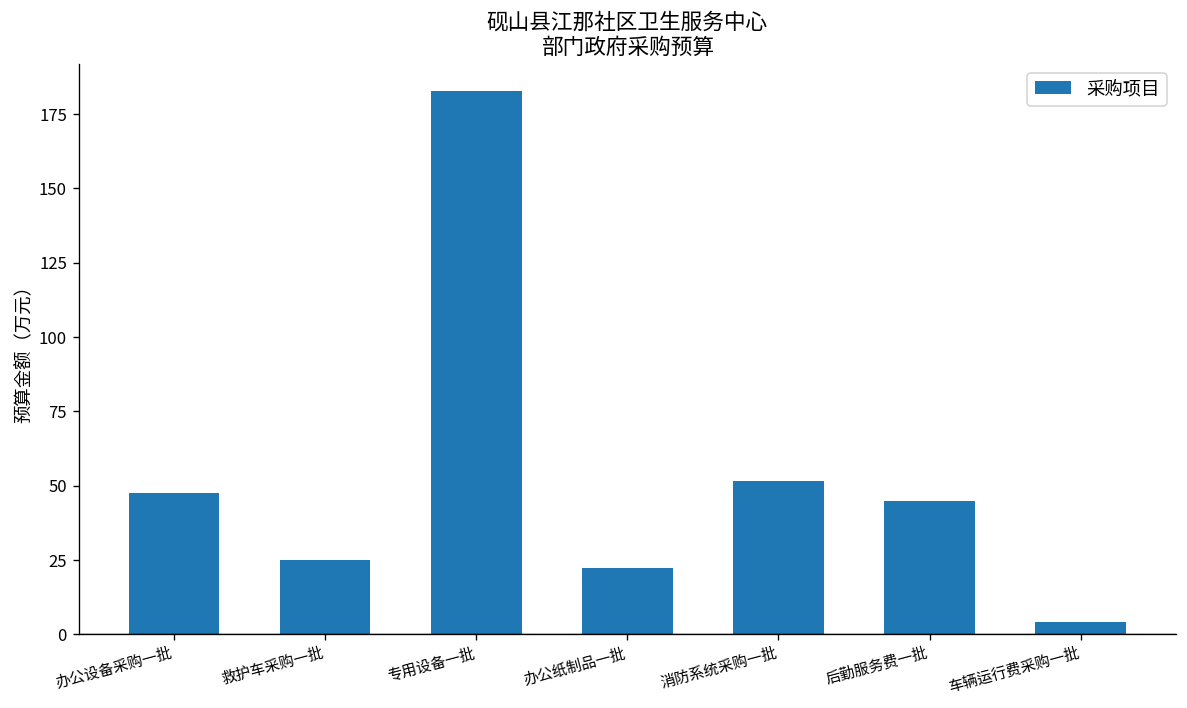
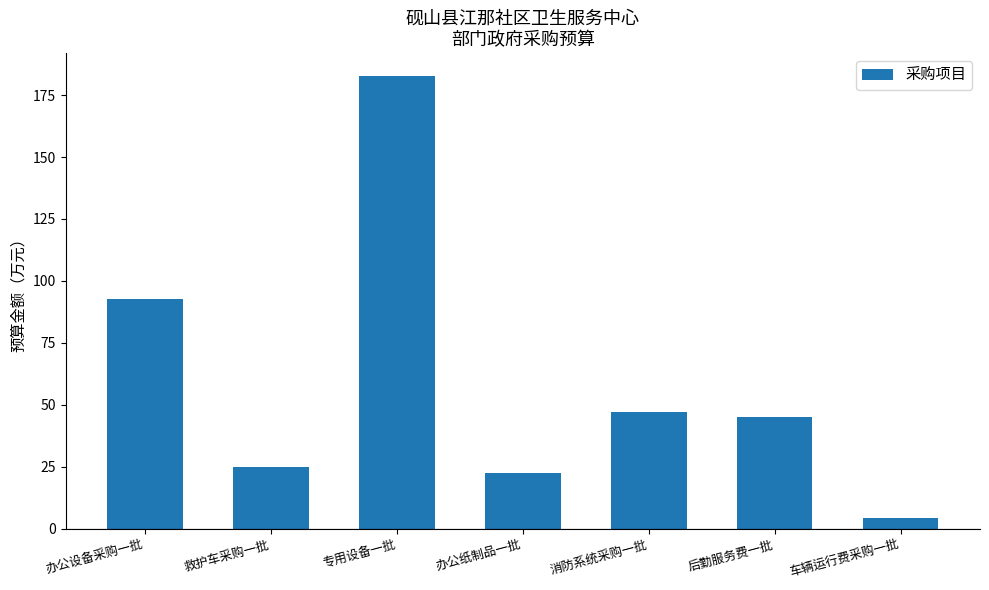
  {
-   "办公设备采购一批": 47,
+   "办公设备采购一批": 93,
    "救护车采购一批": 25,
    "专用设备一批": 183,
    "办公纸制品一批": 22,
-   "消防系统采购一批": 52,
+   "消防系统采购一批": 47,
    "后勤服务费一批": 45,
    "车辆运行费采购一批": 4
  }
